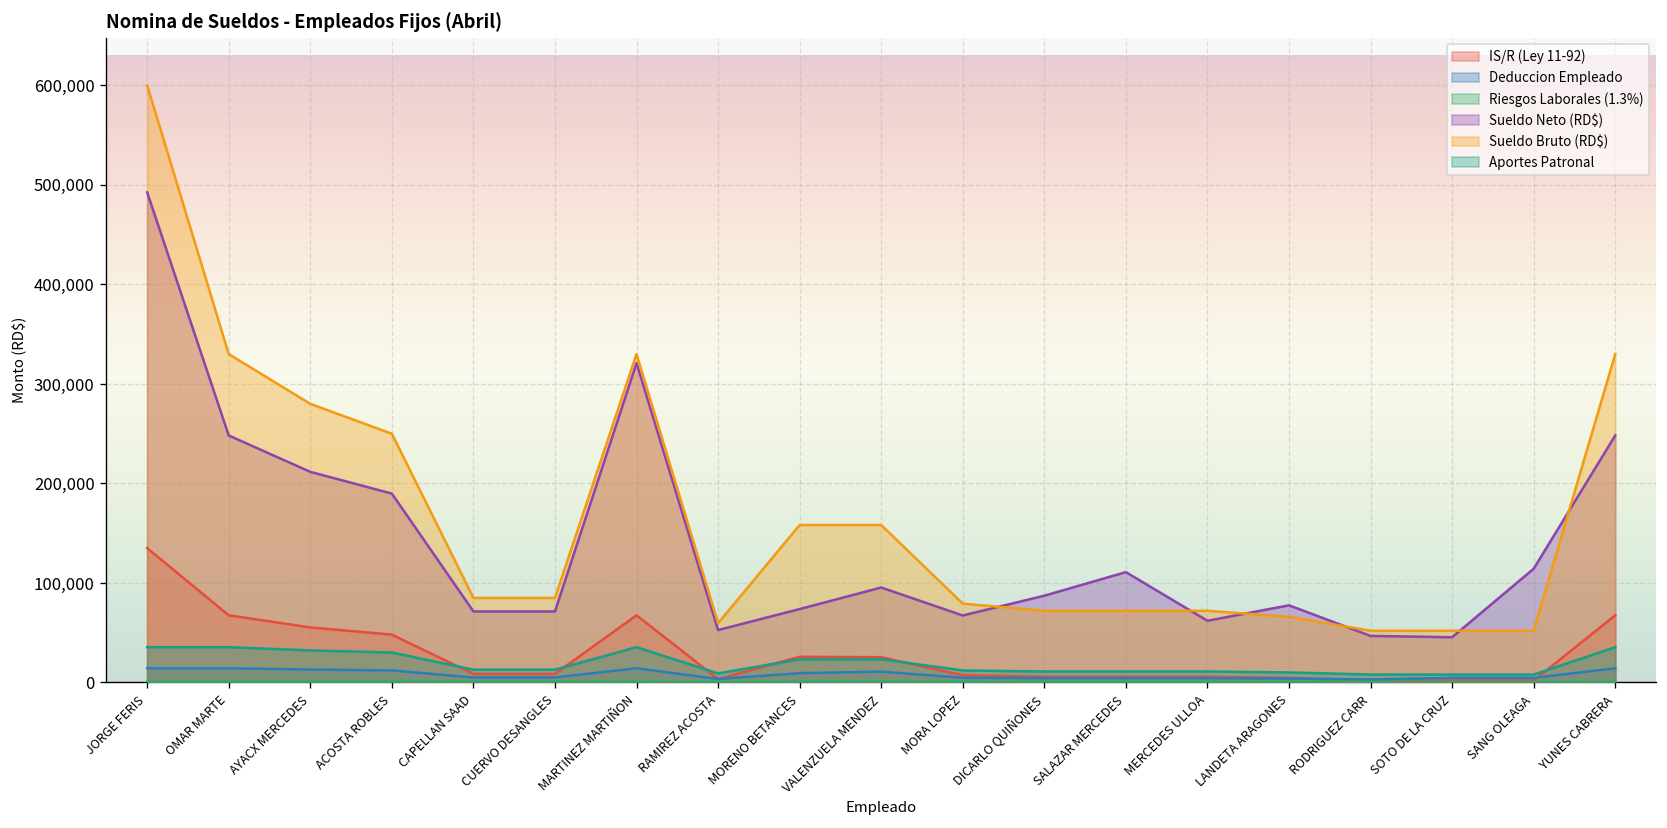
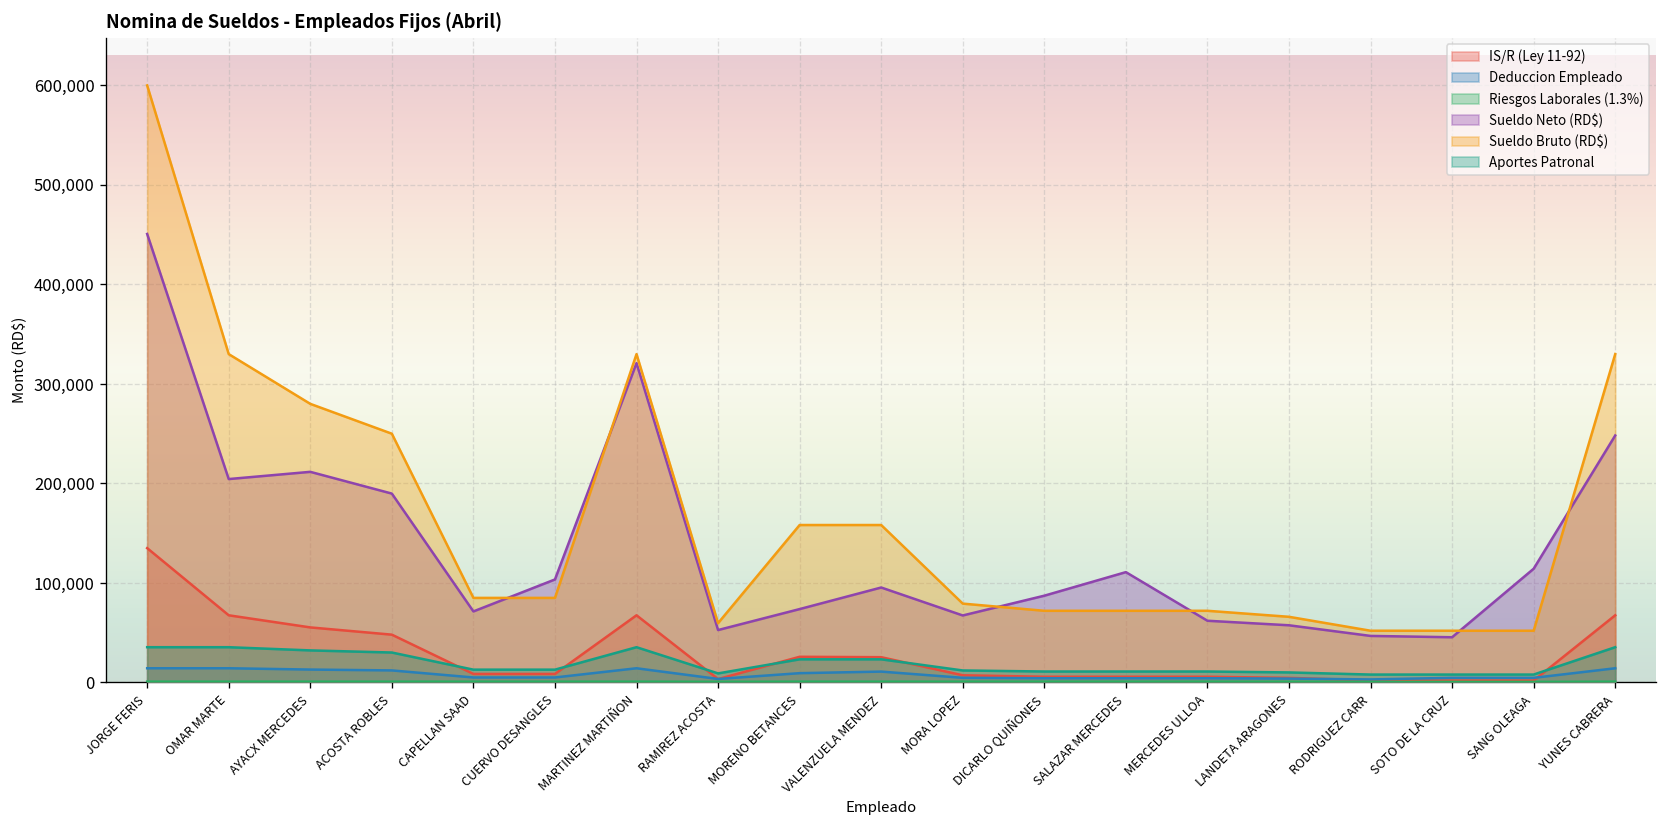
  {
    "Sueldo Neto (RD$)": {
-     "JORGE FERIS": "490,000",
-     "OMAR MARTE": "250,000",
+     "JORGE FERIS": "450,000",
+     "OMAR MARTE": "200,000",
      "AYACX MERCEDES": "210,000",
      "ACOSTA ROBLES": "190,000",
      "CAPELLAN SAAD": "70,000",
-     "CUERVO DESANGLES": "70,000",
+     "CUERVO DESANGLES": "100,000",
      "MARTINEZ MARTIÑON": "320,000",
      "RAMIREZ ACOSTA": "50,000",
      "MORENO BETANCES": "70,000",
      "VALENZUELA MENDEZ": "100,000",
      "MORA LOPEZ": "70,000",
      "DICARLO QUIÑONES": "90,000",
      "SALAZAR MERCEDES": "110,000",
      "MERCEDES ULLOA": "60,000",
-     "LANDETA ARAGONES": "80,000",
+     "LANDETA ARAGONES": "60,000",
      "RODRIGUEZ CARR": "50,000",
      "SOTO DE LA CRUZ": "50,000",
      "SANG OLEAGA": "110,000",
      "YUNES CABRERA": "250,000"
    }
  }
